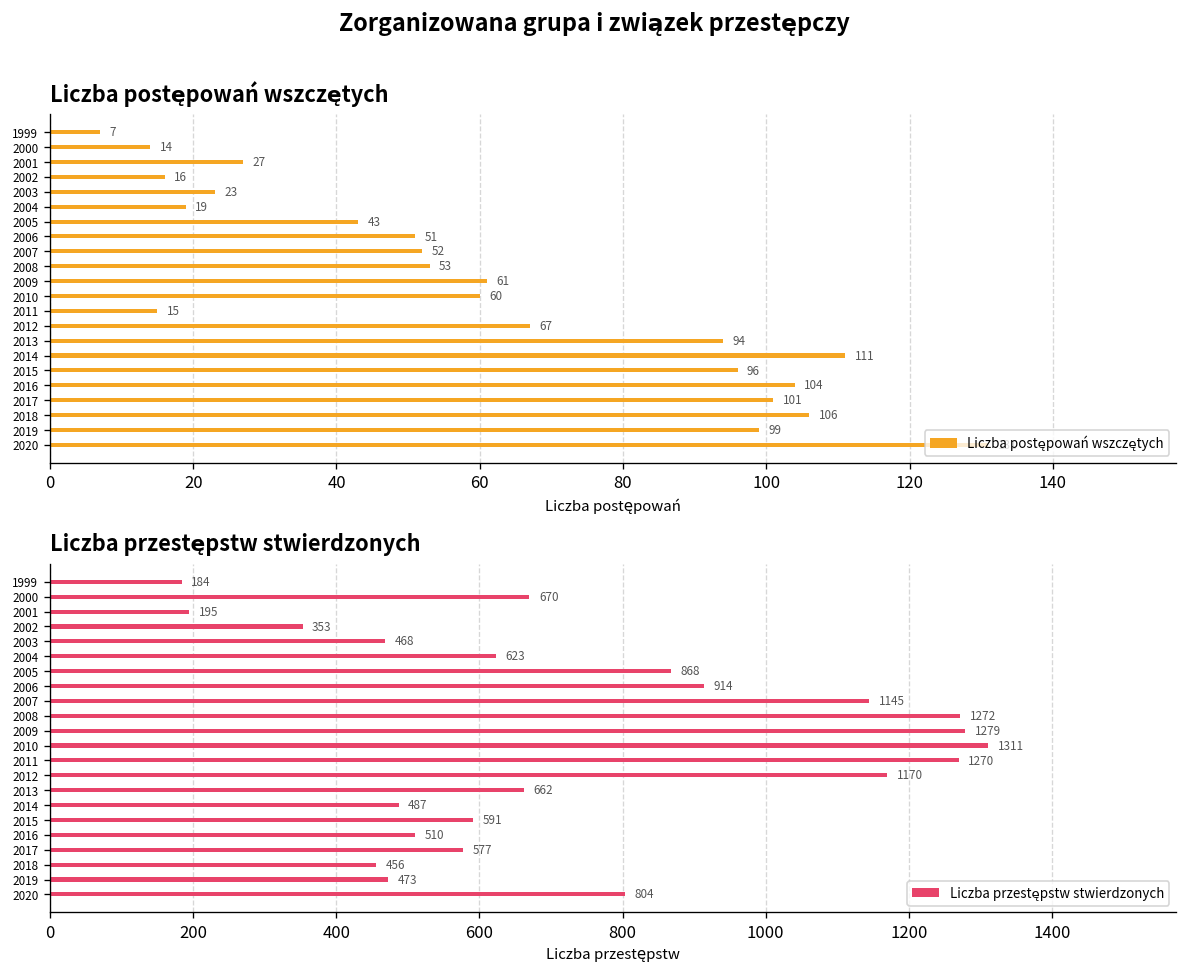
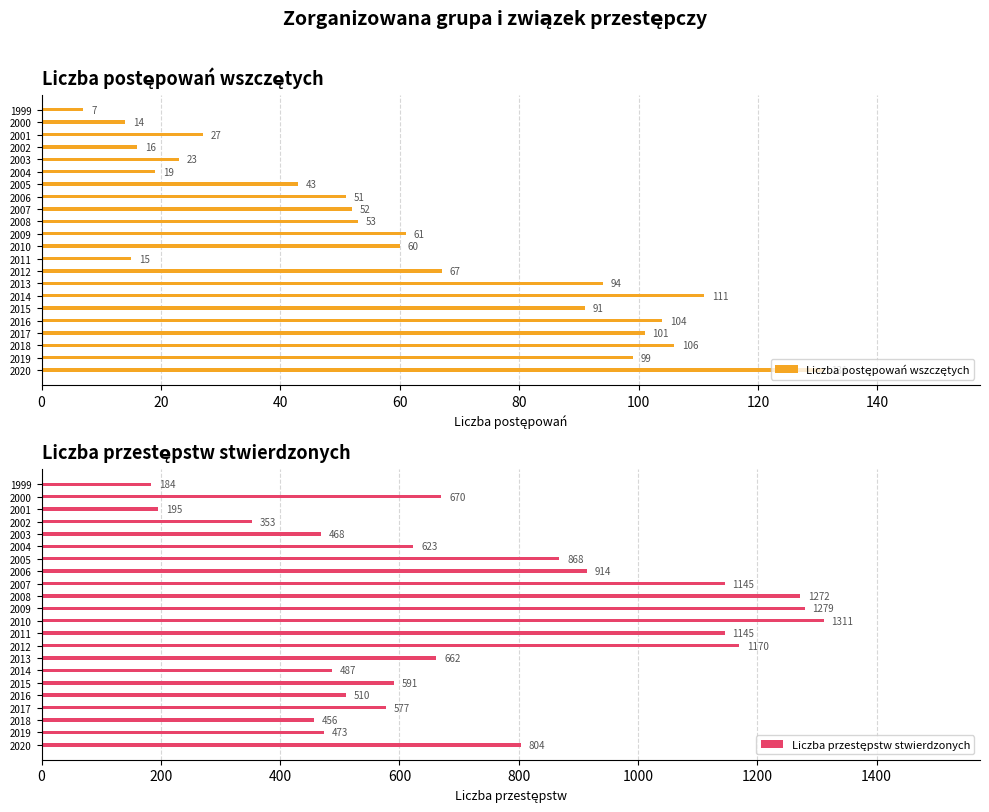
  {
    "Liczba postępowań wszczętych": {
      "1999": 7,
      "2000": 14,
      "2001": 27,
      "2002": 16,
      "2003": 23,
      "2004": 19,
      "2005": 43,
      "2006": 51,
      "2007": 52,
      "2008": 53,
      "2009": 61,
      "2010": 60,
      "2011": 15,
      "2012": 67,
      "2013": 94,
      "2014": 111,
-     "2015": 96,
+     "2015": 91,
      "2016": 104,
      "2017": 101,
      "2018": 106,
      "2019": 99
    },
    "Liczba przestępstw stwierdzonych": {
      "1999": 184,
      "2000": 670,
      "2001": 195,
      "2002": 353,
      "2003": 468,
      "2004": 623,
      "2005": 868,
      "2006": 914,
      "2007": 1145,
      "2008": 1272,
      "2009": 1279,
      "2010": 1311,
-     "2011": 1270,
+     "2011": 1145,
      "2012": 1170,
      "2013": 662,
      "2014": 487,
      "2015": 591,
      "2016": 510,
      "2017": 577,
      "2018": 456,
      "2019": 473,
      "2020": 804
    }
  }
